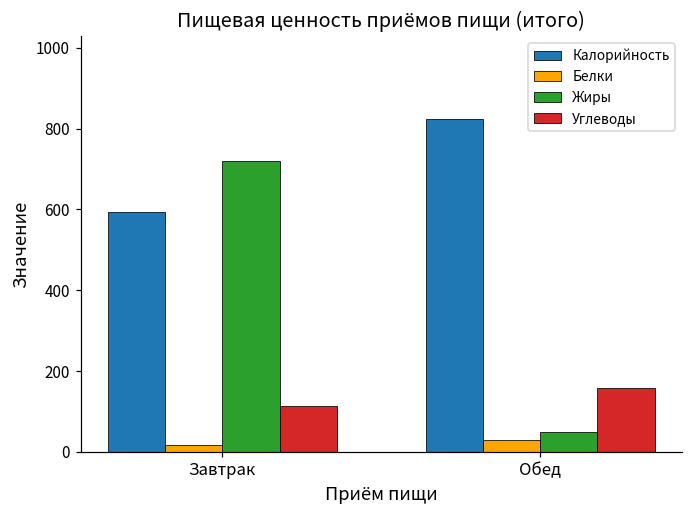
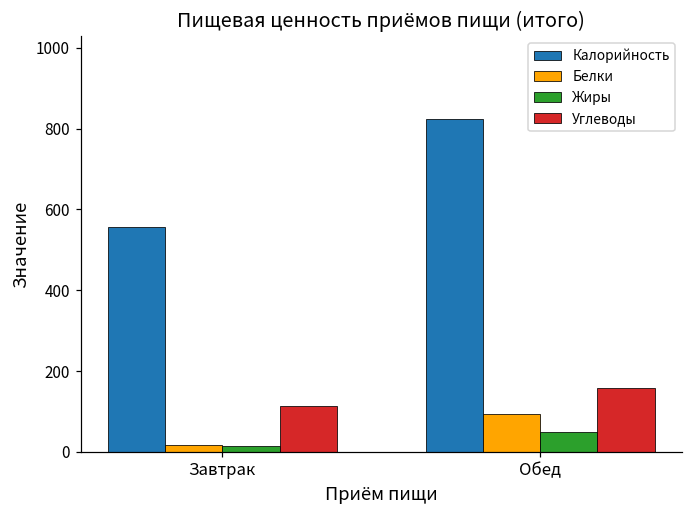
  {
    "Калорийность": {
-     "Завтрак": 590,
+     "Завтрак": 560,
      "Обед": 820
    },
    "Белки": {
      "Завтрак": 20,
-     "Обед": 30
+     "Обед": 90
    },
    "Жиры": {
-     "Завтрак": 720,
+     "Завтрак": 20,
      "Обед": 50
    },
    "Углеводы": {
      "Завтрак": 110,
      "Обед": 160
    }
  }
